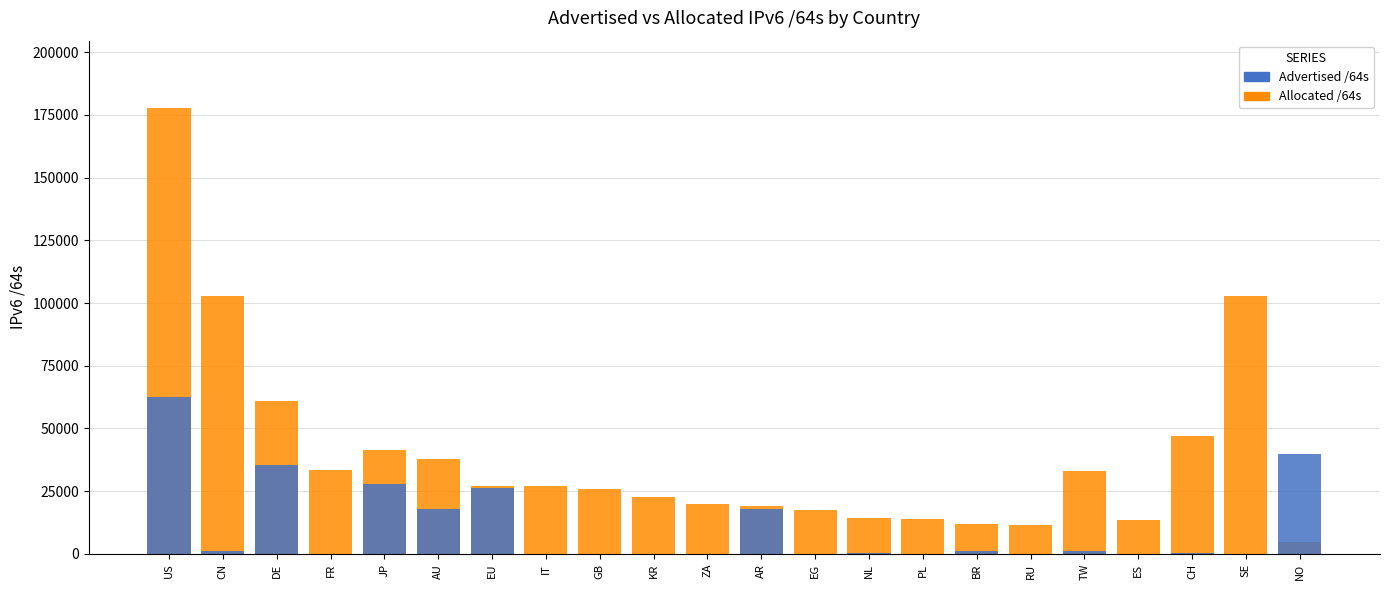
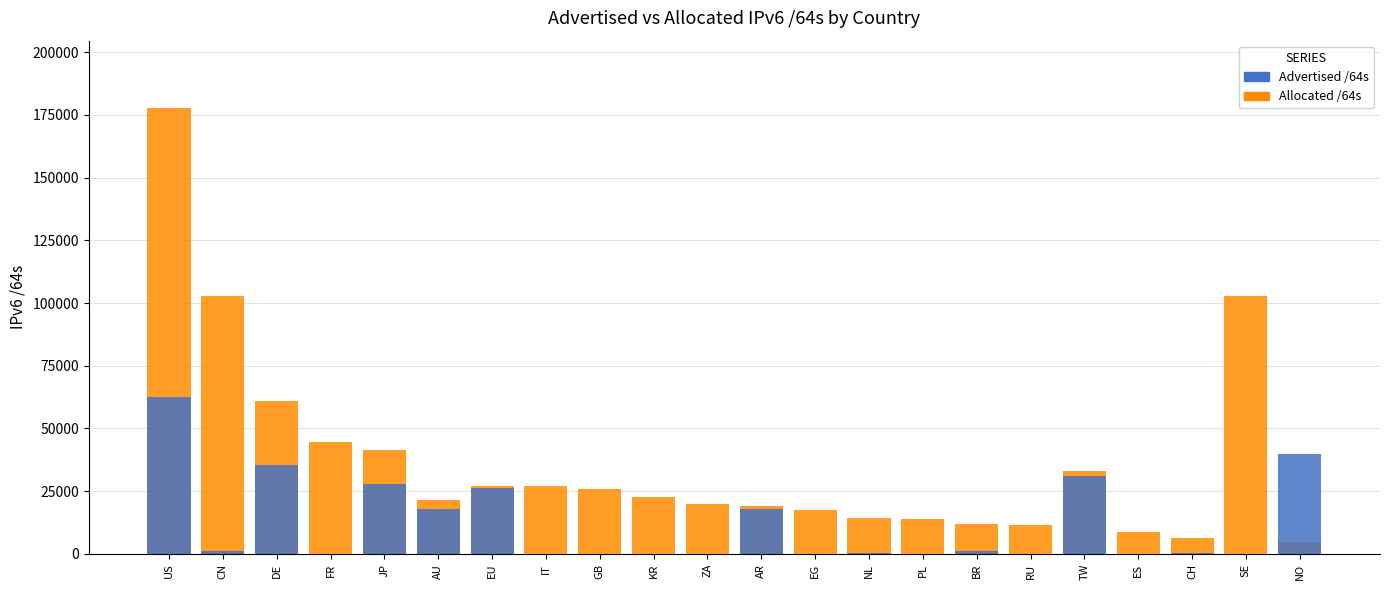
  {
    "Allocated /64s": {
      "US": 178000,
      "CN": 103000,
      "DE": 61000,
-     "FR": 33000,
+     "FR": 44000,
      "JP": 41000,
-     "AU": 38000,
+     "AU": 22000,
      "EU": 27000,
      "IT": 27000,
      "GB": 26000,
      "KR": 23000,
      "ZA": 20000,
      "AR": 19000,
      "EG": 18000,
      "NL": 14000,
      "PL": 14000,
      "BR": 12000,
      "RU": 11000,
      "TW": 33000,
-     "ES": 14000,
-     "CH": 47000,
+     "ES": 9000,
+     "CH": 6000,
      "SE": 103000
    },
    "Advertised /64s": {
      "EU": 26000,
-     "TW": 1000,
+     "TW": 31000,
      "NO": 40000
    }
  }
